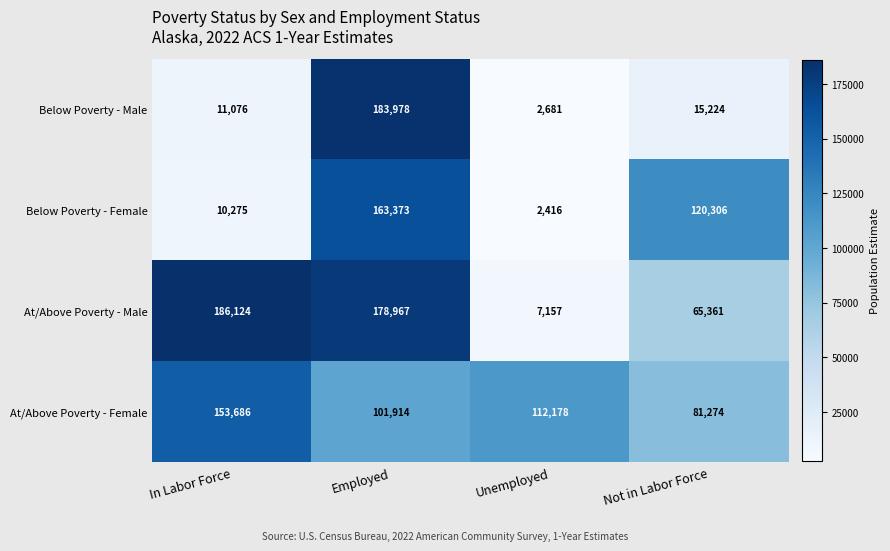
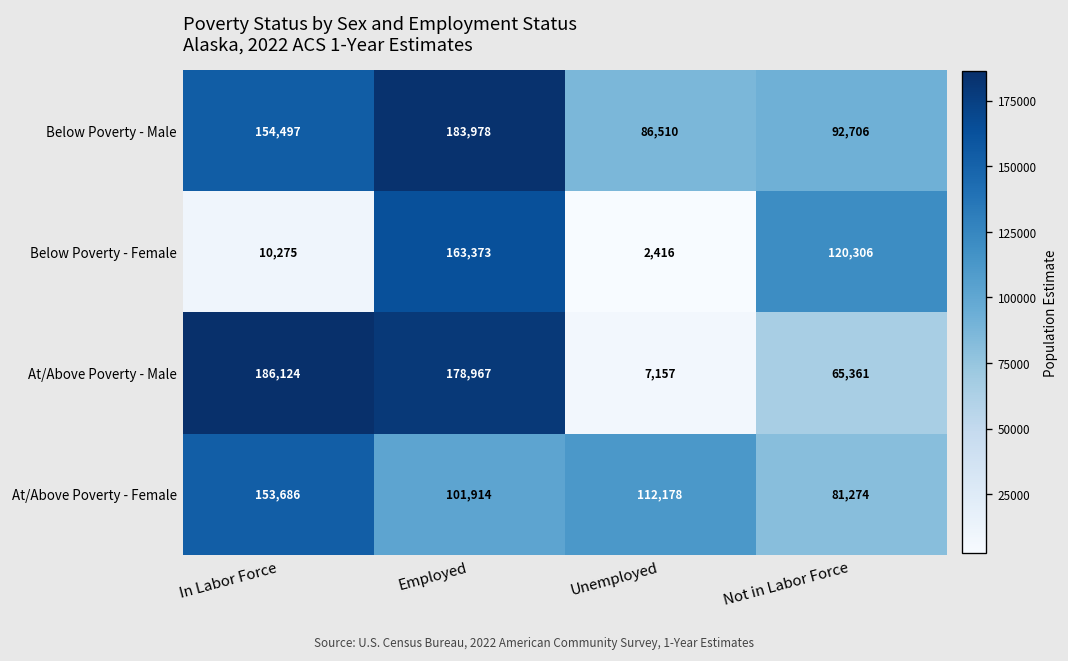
  {
    "Below Poverty - Male": {
-     "In Labor Force": "11,076",
+     "In Labor Force": "154,497",
      "Employed": "183,978",
-     "Unemployed": "2,681",
-     "Not in Labor Force": "15,224"
+     "Unemployed": "86,510",
+     "Not in Labor Force": "92,706"
    },
    "Below Poverty - Female": {
      "In Labor Force": "10,275",
      "Employed": "163,373",
      "Unemployed": "2,416",
      "Not in Labor Force": "120,306"
    },
    "At/Above Poverty - Male": {
      "In Labor Force": "186,124",
      "Employed": "178,967",
      "Unemployed": "7,157",
      "Not in Labor Force": "65,361"
    },
    "At/Above Poverty - Female": {
      "In Labor Force": "153,686",
      "Employed": "101,914",
      "Unemployed": "112,178",
      "Not in Labor Force": "81,274"
    }
  }
